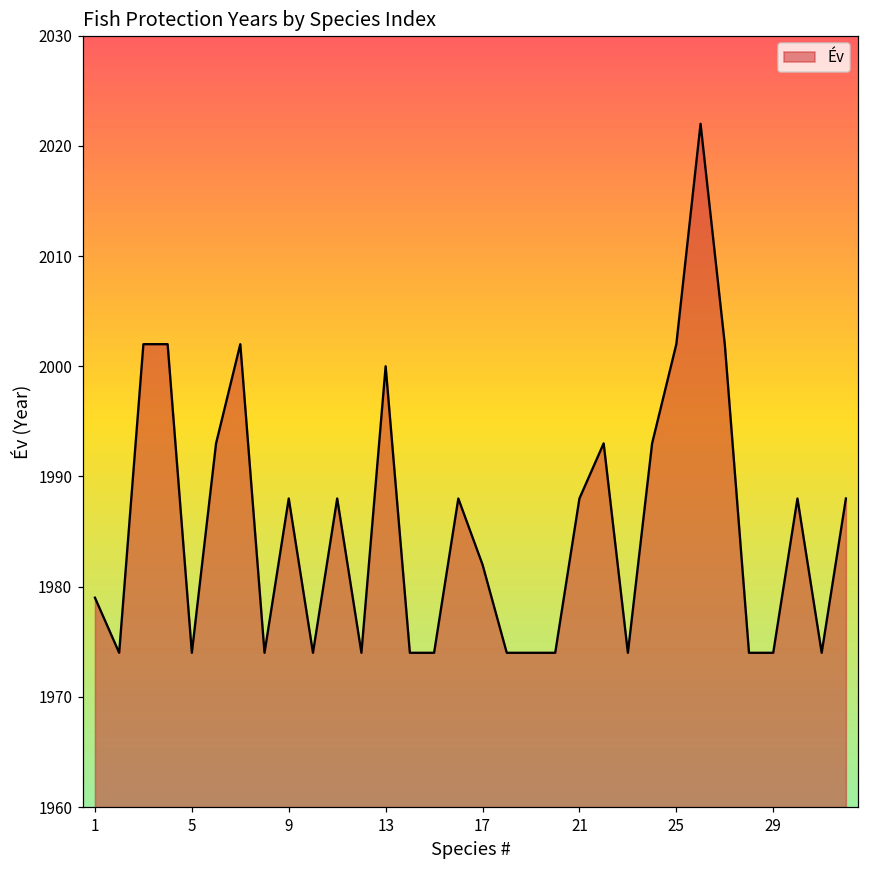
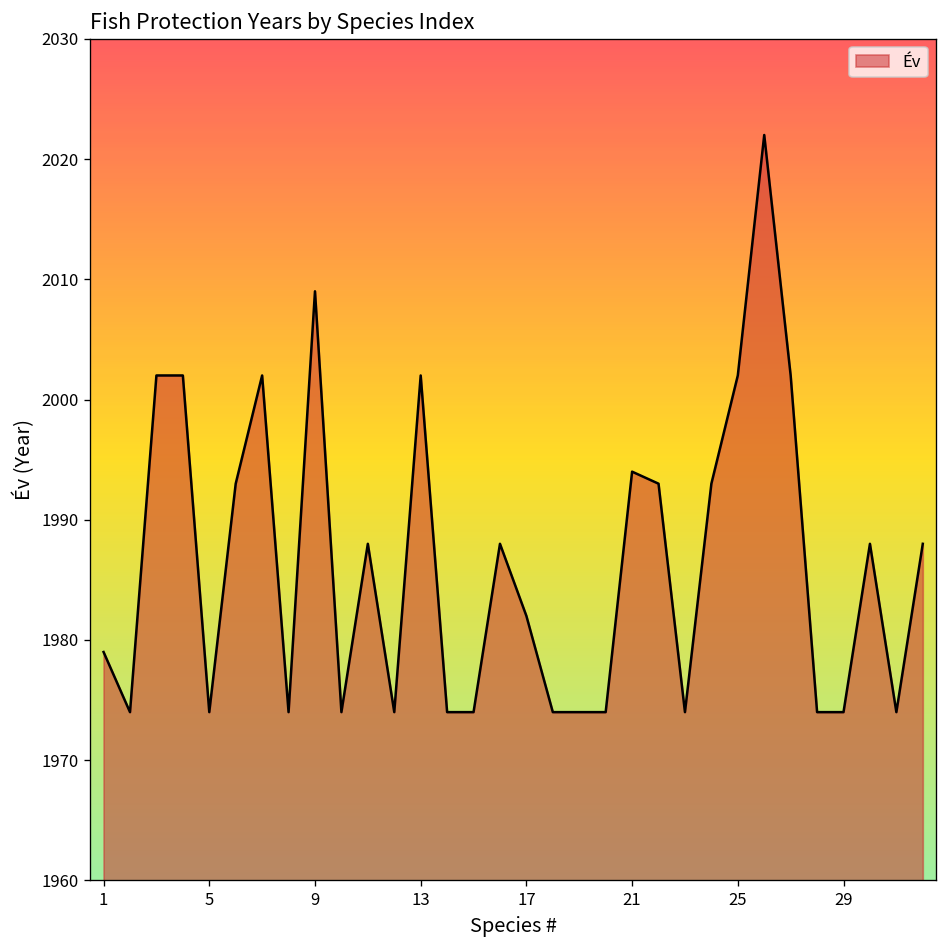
  {
    "1": 1979,
    "5": 1974,
-   "9": 1988,
-   "13": 2000,
+   "9": 2009,
+   "13": 2002,
    "17": 1982,
-   "21": 1988,
+   "21": 1994,
    "25": 2002,
    "29": 1974
  }
